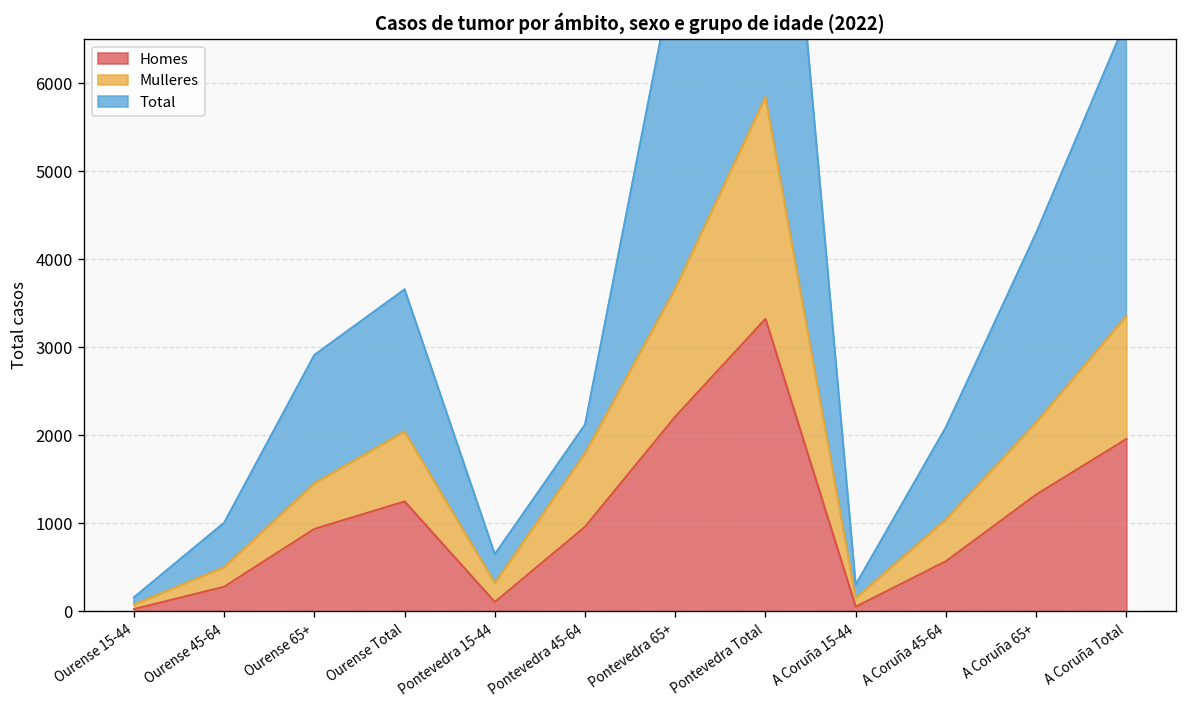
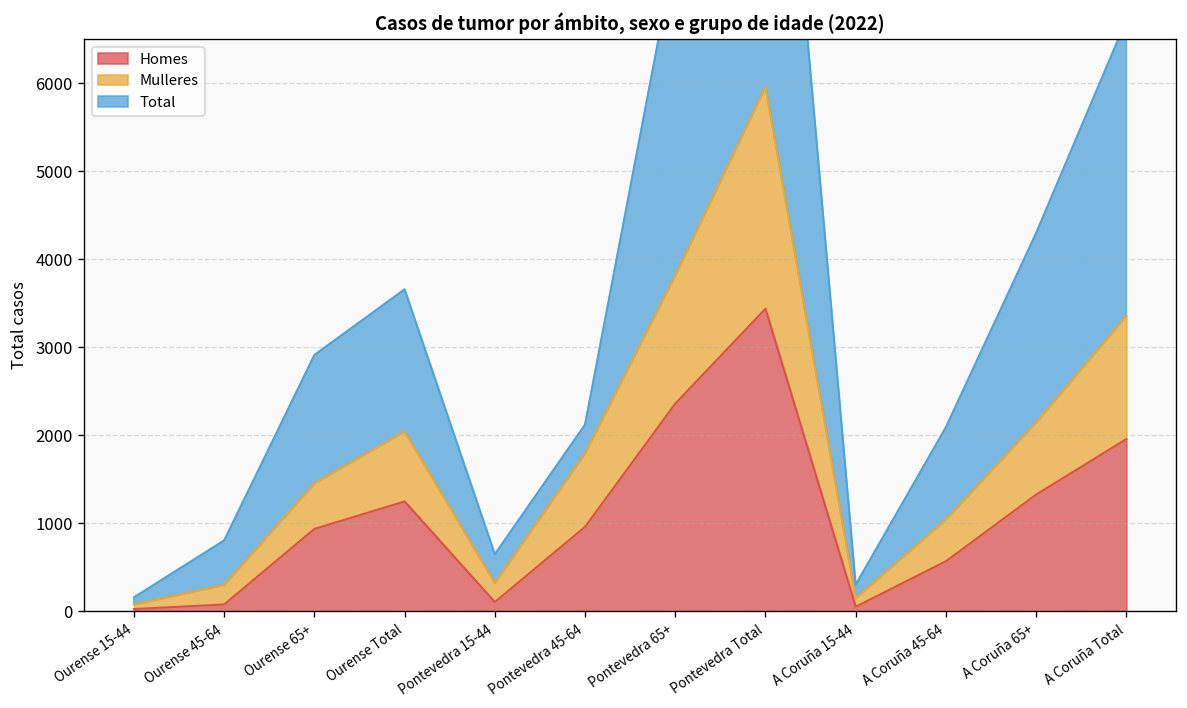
  {
    "Homes": {
      "Ourense 15-44": 0,
-     "Ourense 45-64": 300,
+     "Ourense 45-64": 100,
      "Ourense 65+": 900,
      "Ourense Total": 1300,
      "Pontevedra 15-44": 100,
      "Pontevedra 45-64": 1000,
-     "Pontevedra 65+": 2200,
-     "Pontevedra Total": 3300,
+     "Pontevedra 65+": 2400,
+     "Pontevedra Total": 3400,
      "A Coruña 15-44": 100,
      "A Coruña 45-64": 600,
      "A Coruña 65+": 1300,
      "A Coruña Total": 2000
    },
    "Mulleres": {
      "Ourense 15-44": 100,
      "Ourense 45-64": 200,
      "Ourense 65+": 500,
      "Ourense Total": 800,
      "Pontevedra 15-44": 200,
      "Pontevedra 45-64": 800,
      "Pontevedra 65+": 1500,
      "Pontevedra Total": 2500,
      "A Coruña 15-44": 100,
      "A Coruña 45-64": 500,
      "A Coruña 65+": 800,
      "A Coruña Total": 1400
    },
    "Total": {
      "Ourense 15-44": 100,
      "Ourense 45-64": 500,
      "Ourense 65+": 1500,
      "Ourense Total": 1600,
      "Pontevedra 15-44": 300,
      "Pontevedra 45-64": 300,
      "A Coruña 15-44": 200,
      "A Coruña 45-64": 1000,
      "A Coruña 65+": 2200
    }
  }
